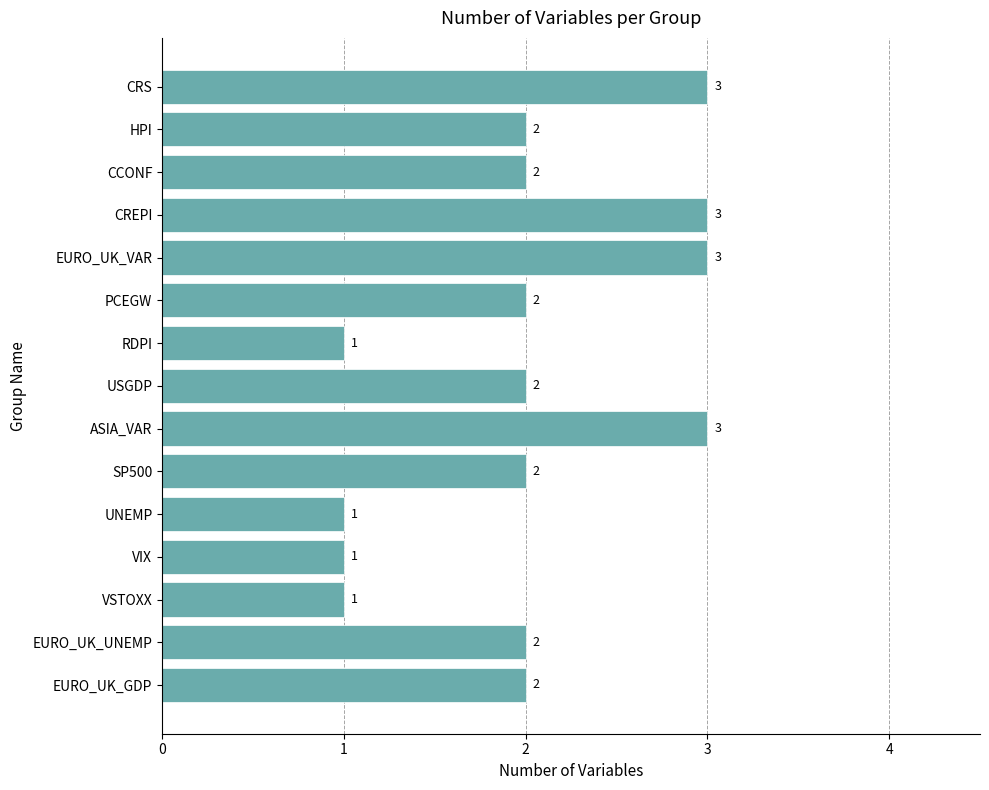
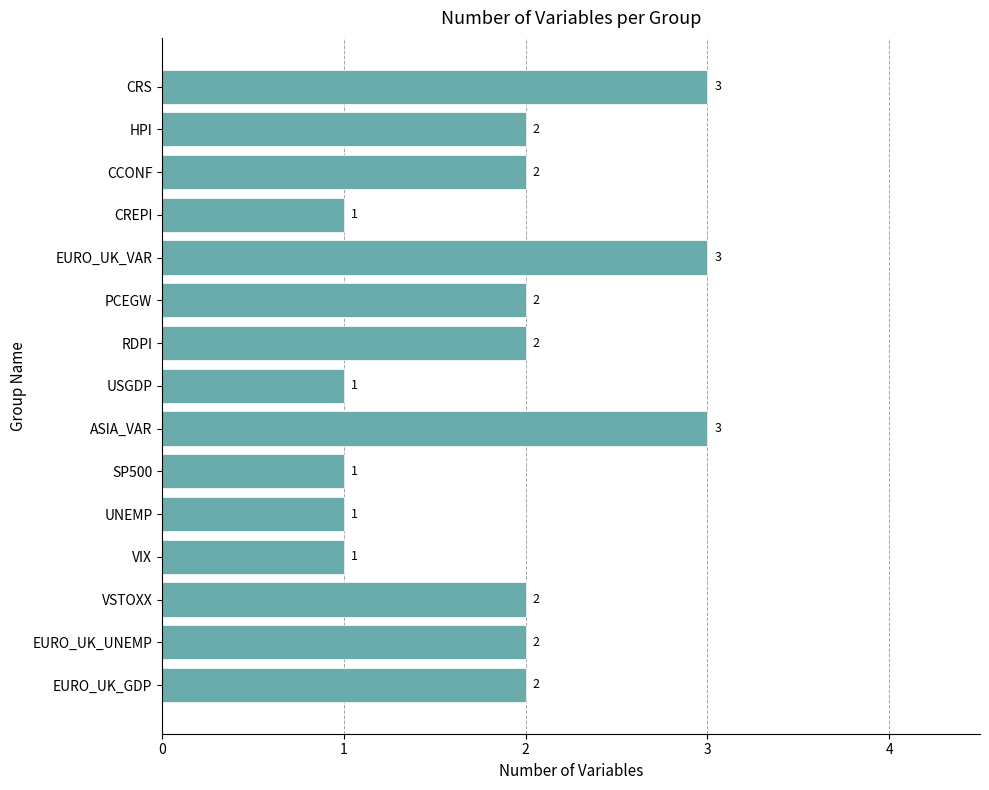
  {
    "CRS": 3,
    "HPI": 2,
    "CCONF": 2,
-   "CREPI": 3,
+   "CREPI": 1,
    "EURO_UK_VAR": 3,
    "PCEGW": 2,
-   "RDPI": 1,
-   "USGDP": 2,
+   "RDPI": 2,
+   "USGDP": 1,
    "ASIA_VAR": 3,
-   "SP500": 2,
+   "SP500": 1,
    "UNEMP": 1,
    "VIX": 1,
-   "VSTOXX": 1,
+   "VSTOXX": 2,
    "EURO_UK_UNEMP": 2,
    "EURO_UK_GDP": 2
  }
